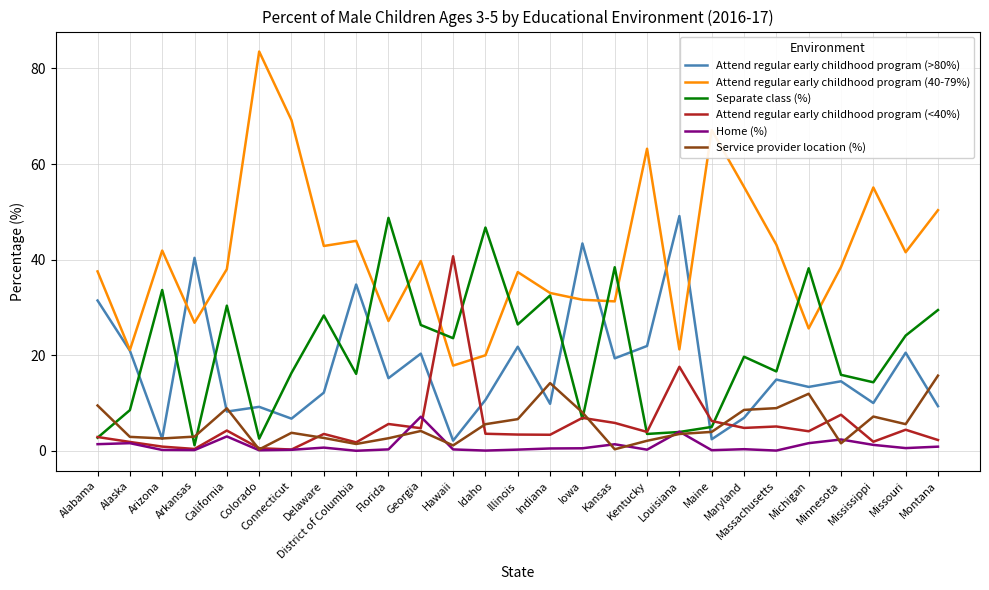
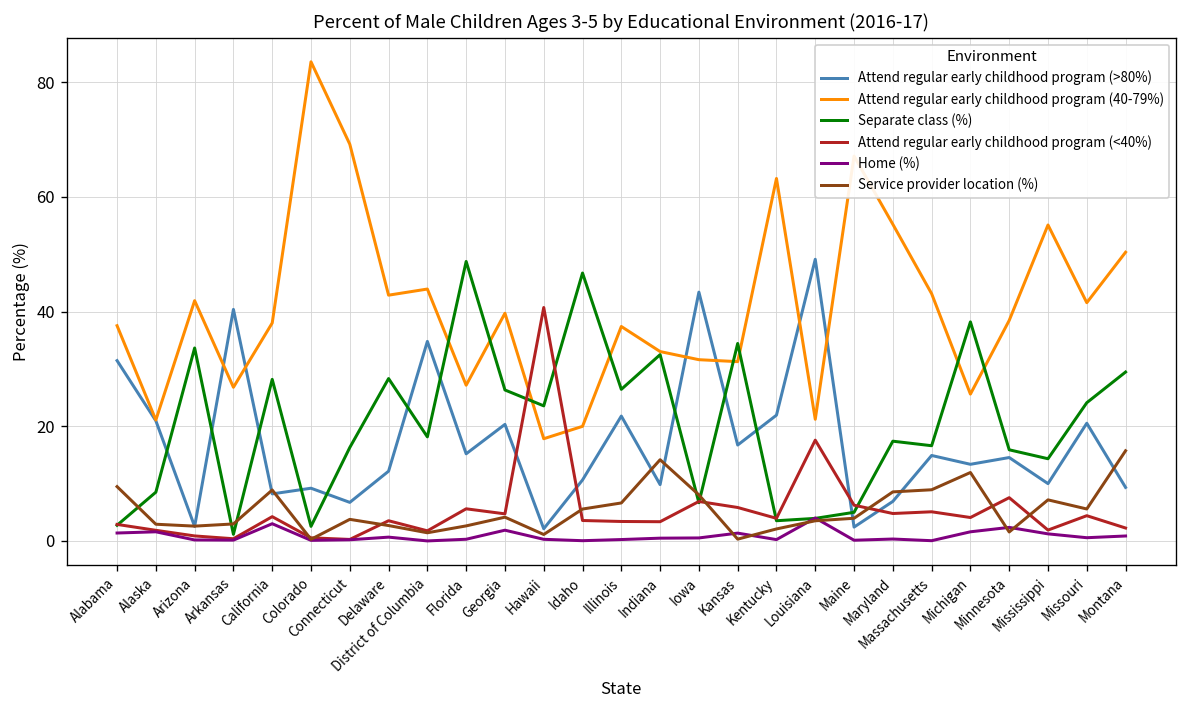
  {
    "Attend regular early childhood program (>80%)": {
      "Alabama": 31,
      "Arkansas": 40,
      "California": 8,
      "Colorado": 9,
      "Connecticut": 7,
      "Delaware": 12,
      "District of Columbia": 35,
      "Florida": 15,
      "Georgia": 20,
      "Hawaii": 2,
      "Idaho": 11,
      "Illinois": 22,
      "Indiana": 10,
      "Iowa": 43,
-     "Kansas": 19,
+     "Kansas": 17,
      "Kentucky": 22,
      "Louisiana": 49,
      "Maine": 2,
      "Maryland": 7,
      "Massachusetts": 15,
      "Michigan": 13,
      "Minnesota": 15,
      "Mississippi": 10,
      "Missouri": 21,
      "Montana": 9
    },
    "Attend regular early childhood program (40-79%)": {
      "Alabama": 38,
      "Arizona": 42,
      "Arkansas": 27,
      "California": 38,
      "Colorado": 84,
      "Connecticut": 69,
      "Delaware": 43,
      "District of Columbia": 44,
      "Florida": 27,
      "Georgia": 40,
      "Hawaii": 18,
      "Idaho": 20,
      "Illinois": 37,
      "Iowa": 32,
      "Kansas": 31,
      "Kentucky": 63,
      "Louisiana": 21,
      "Maryland": 55,
      "Massachusetts": 43,
      "Michigan": 26,
      "Minnesota": 38,
      "Mississippi": 55,
      "Missouri": 42,
      "Montana": 50
    },
    "Separate class (%)": {
      "Alaska": 9,
      "Arizona": 34,
      "Arkansas": 1,
-     "California": 30,
+     "California": 28,
      "Colorado": 3,
      "Connecticut": 16,
      "Delaware": 28,
-     "District of Columbia": 16,
+     "District of Columbia": 18,
      "Florida": 49,
      "Georgia": 26,
      "Hawaii": 24,
      "Idaho": 47,
      "Illinois": 26,
-     "Kansas": 38,
+     "Kansas": 34,
      "Maine": 5,
-     "Maryland": 20,
+     "Maryland": 17,
      "Massachusetts": 17,
      "Michigan": 38,
      "Minnesota": 16,
      "Mississippi": 14,
      "Missouri": 24,
      "Montana": 29
    },
    "Home (%)": {
      "Alabama": 1,
      "Arizona": 0,
      "California": 3,
      "Delaware": 1,
      "District of Columbia": 0,
      "Florida": 0,
-     "Georgia": 7,
+     "Georgia": 2,
      "Hawaii": 0,
      "Idaho": 0,
      "Illinois": 0,
      "Indiana": 0,
      "Iowa": 1,
      "Kansas": 1,
      "Kentucky": 0,
      "Maine": 0,
      "Maryland": 0,
      "Massachusetts": 0,
      "Michigan": 2,
      "Minnesota": 2,
      "Mississippi": 1,
      "Missouri": 1,
      "Montana": 1
    }
  }
